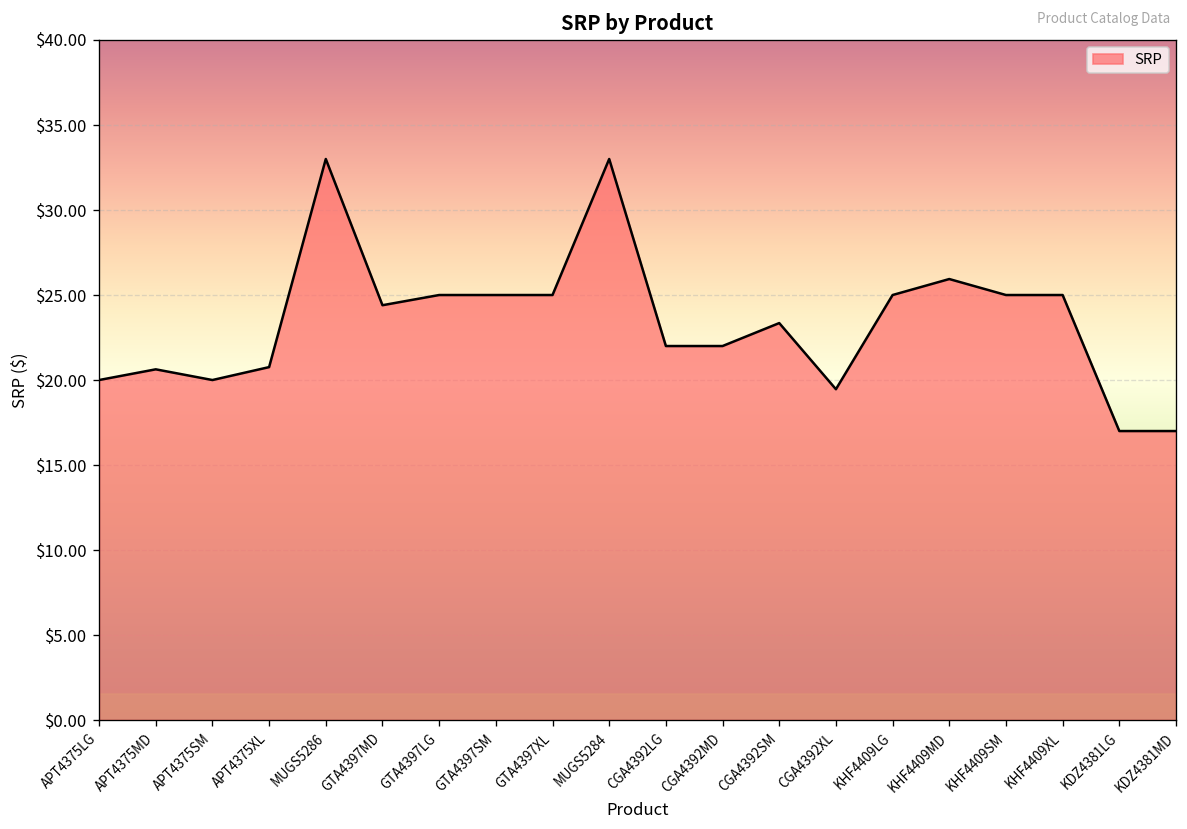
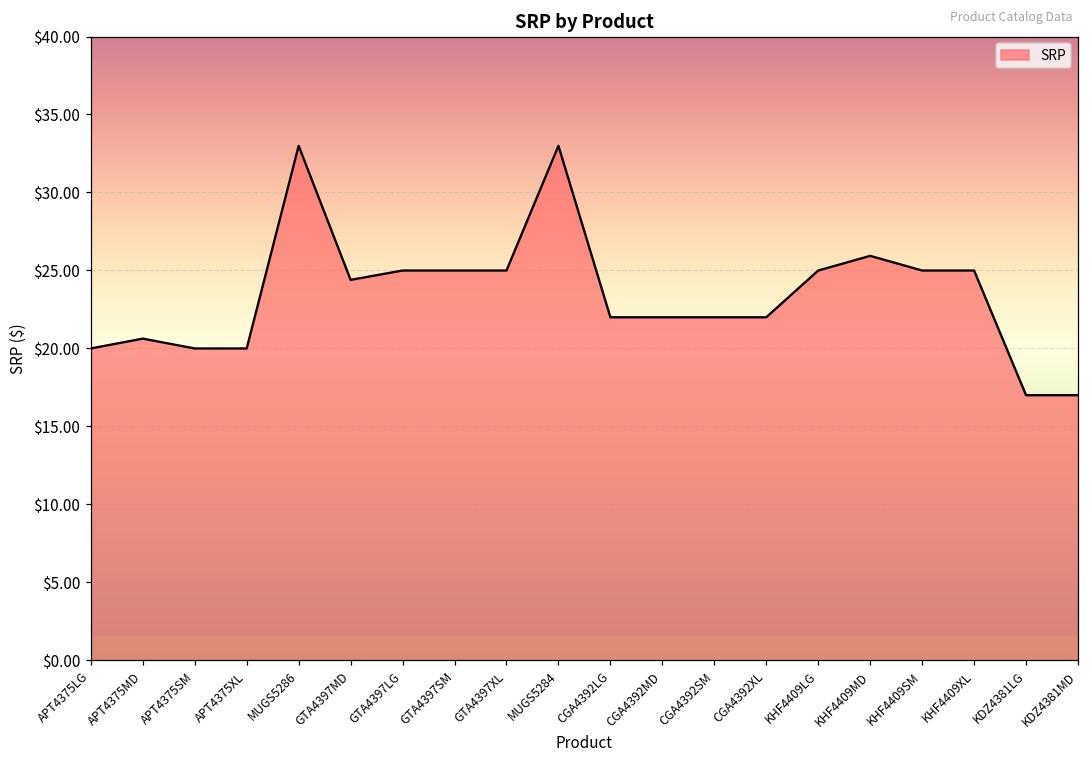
  {
    "APT4375LG": "$20.0",
    "APT4375MD": "$20.6",
    "APT4375SM": "$20.0",
-   "APT4375XL": "$20.8",
+   "APT4375XL": "$20.0",
    "MUGS5286": "$33.0",
    "GTA4397MD": "$24.4",
    "GTA4397LG": "$25.0",
    "GTA4397SM": "$25.0",
    "GTA4397XL": "$25.0",
    "MUGS5284": "$33.0",
    "CGA4392LG": "$22.0",
    "CGA4392MD": "$22.0",
-   "CGA4392SM": "$23.3",
-   "CGA4392XL": "$19.5",
+   "CGA4392SM": "$22.0",
+   "CGA4392XL": "$22.0",
    "KHF4409LG": "$25.0",
    "KHF4409MD": "$25.9",
    "KHF4409SM": "$25.0",
    "KHF4409XL": "$25.0",
    "KDZ4381LG": "$17.0",
    "KDZ4381MD": "$17.0"
  }
